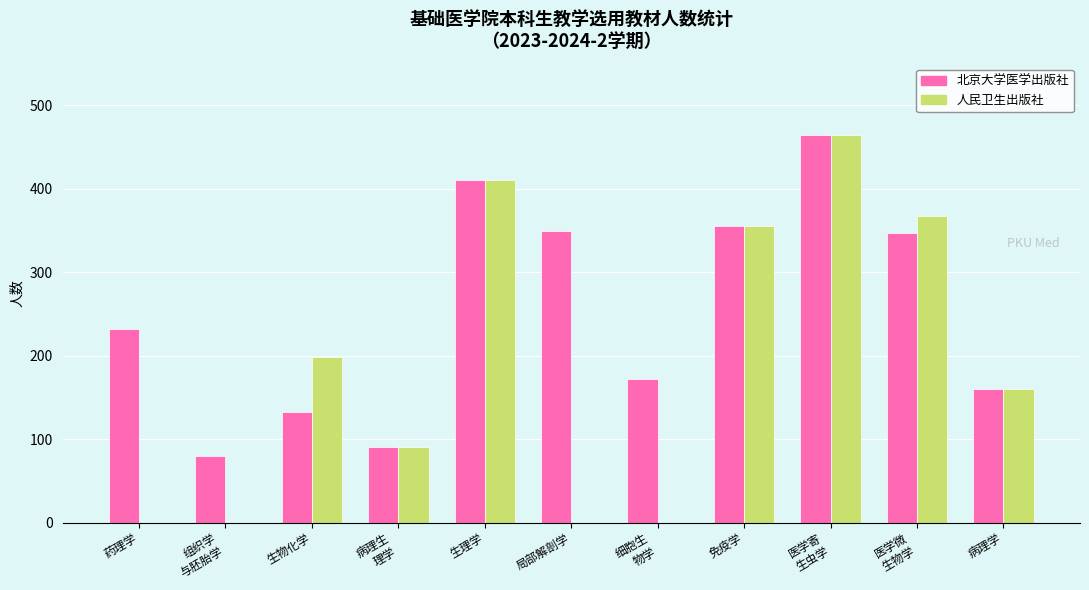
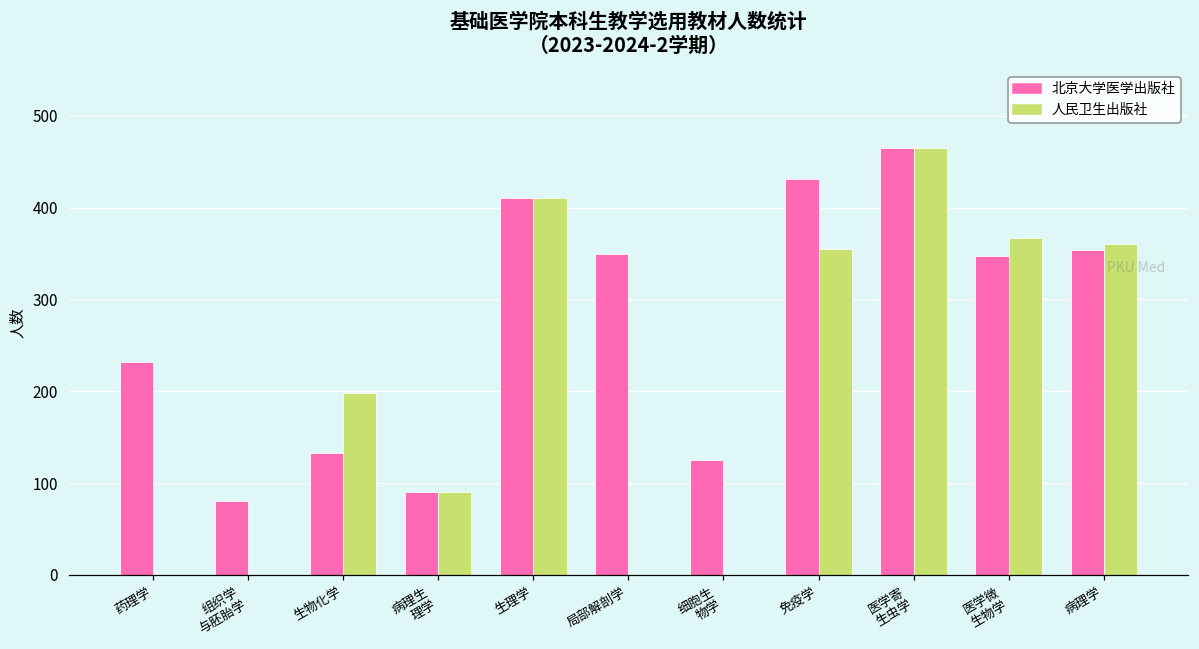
  {
    "北京大学医学出版社": {
      "药理学": 230,
      "组织学 与胚胎学": 80,
      "生物化学": 130,
      "病理生 理学": 90,
      "生理学": 410,
      "局部解剖学": 350,
-     "细胞生 物学": 170,
-     "免疫学": 360,
+     "细胞生 物学": 130,
+     "免疫学": 430,
      "医学寄 生虫学": 470,
      "医学微 生物学": 350,
-     "病理学": 160
+     "病理学": 350
    },
    "人民卫生出版社": {
      "药理学": 0,
      "组织学 与胚胎学": 0,
      "生物化学": 200,
      "病理生 理学": 90,
      "生理学": 410,
      "局部解剖学": 0,
      "细胞生 物学": 0,
      "免疫学": 360,
      "医学寄 生虫学": 470,
      "医学微 生物学": 370,
-     "病理学": 160
+     "病理学": 360
    }
  }
